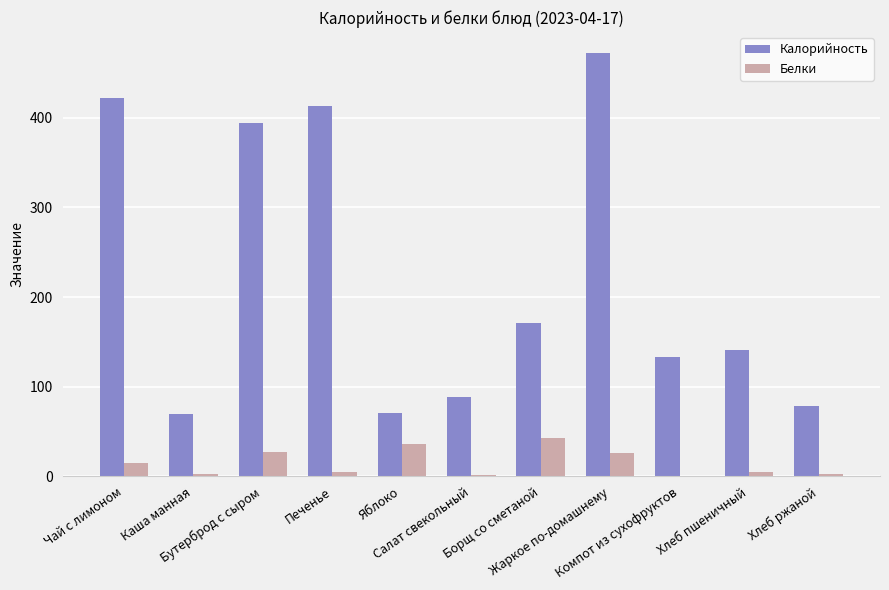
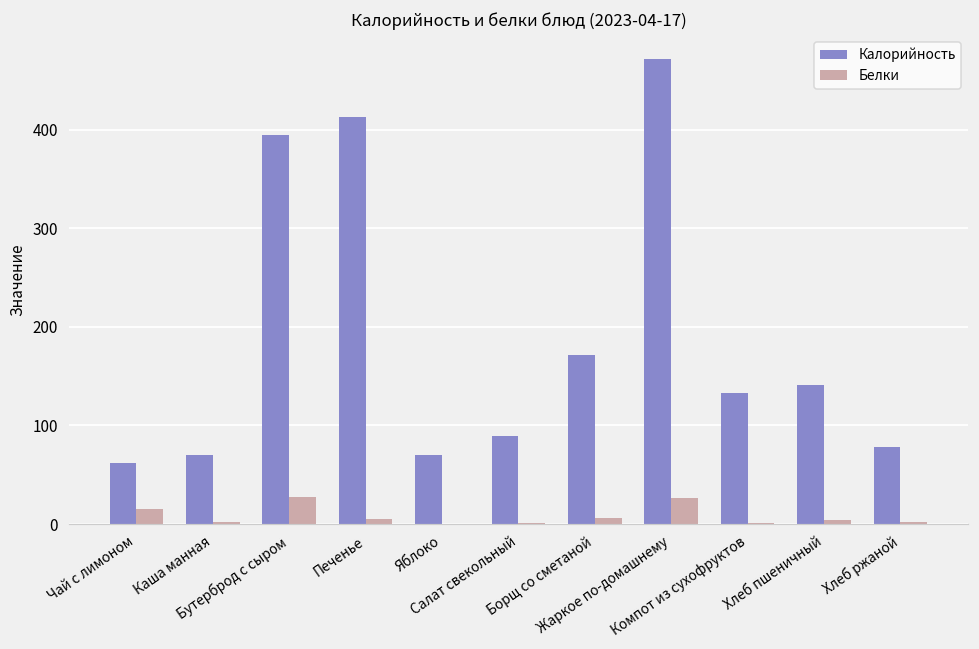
  {
    "Калорийность": {
-     "Чай с лимоном": 420,
+     "Чай с лимоном": 60,
      "Каша манная": 70,
      "Бутерброд с сыром": 390,
      "Печенье": 410,
      "Яблоко": 70,
      "Салат свекольный": 90,
      "Борщ со сметаной": 170,
      "Жаркое по-домашнему": 470,
      "Компот из сухофруктов": 130,
      "Хлеб пшеничный": 140,
      "Хлеб ржаной": 80
    },
    "Белки": {
      "Чай с лимоном": 20,
      "Бутерброд с сыром": 30,
      "Печенье": 10,
-     "Яблоко": 40,
-     "Борщ со сметаной": 40,
+     "Яблоко": 0,
+     "Борщ со сметаной": 10,
      "Жаркое по-домашнему": 30,
      "Хлеб пшеничный": 0
    }
  }
